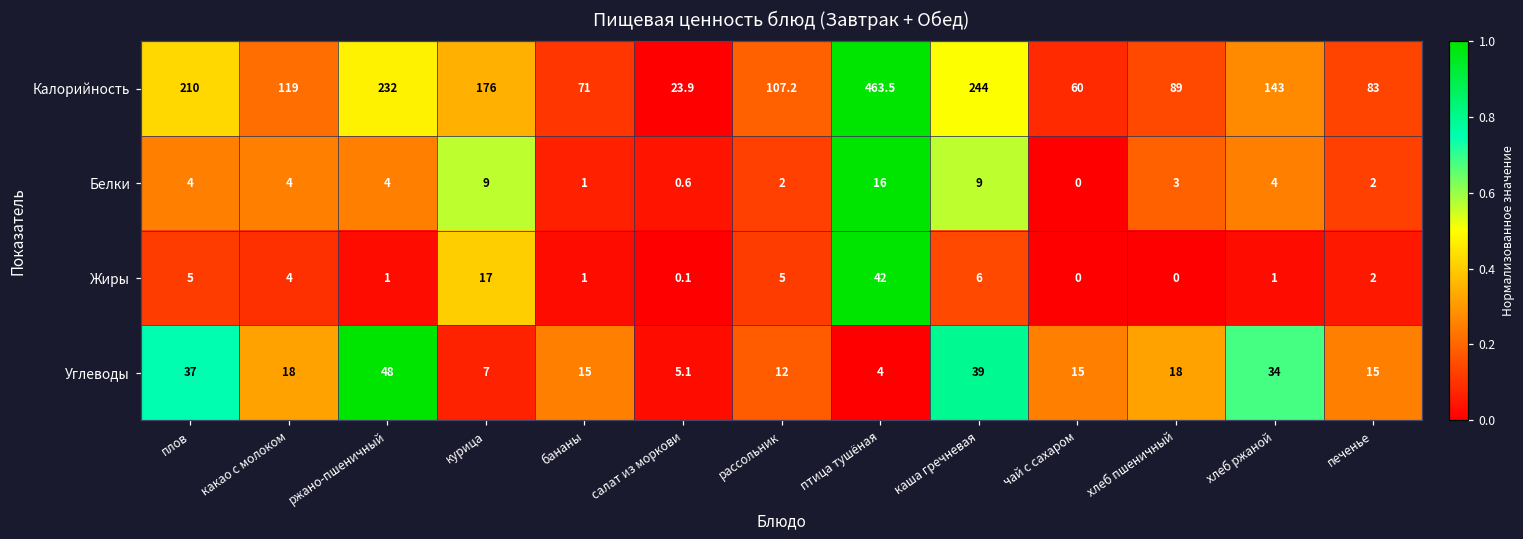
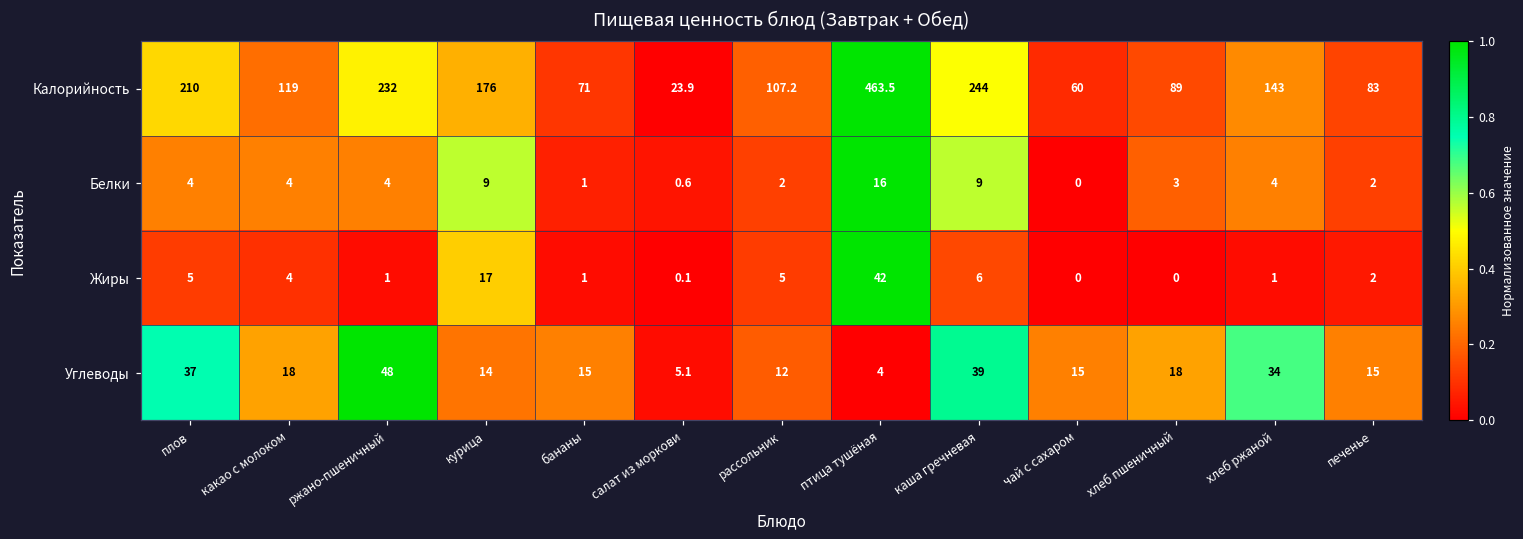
  {
    "Калорийность": {
      "плов": 210,
      "какао с молоком": 119,
      "ржано-пшеничный": 232,
      "курица": 176,
      "бананы": 71,
      "салат из моркови": 23.9,
      "рассольник": 107.2,
      "птица тушёная": 463.5,
      "каша гречневая": 244,
      "чай с сахаром": 60,
      "хлеб пшеничный": 89,
      "хлеб ржаной": 143,
      "печенье": 83
    },
    "Белки": {
      "плов": 4,
      "какао с молоком": 4,
      "ржано-пшеничный": 4,
      "курица": 9,
      "бананы": 1,
      "салат из моркови": 0.6,
      "рассольник": 2,
      "птица тушёная": 16,
      "каша гречневая": 9,
      "чай с сахаром": 0,
      "хлеб пшеничный": 3,
      "хлеб ржаной": 4,
      "печенье": 2
    },
    "Жиры": {
      "плов": 5,
      "какао с молоком": 4,
      "ржано-пшеничный": 1,
      "курица": 17,
      "бананы": 1,
      "салат из моркови": 0.1,
      "рассольник": 5,
      "птица тушёная": 42,
      "каша гречневая": 6,
      "чай с сахаром": 0,
      "хлеб пшеничный": 0,
      "хлеб ржаной": 1,
      "печенье": 2
    },
    "Углеводы": {
      "плов": 37,
      "какао с молоком": 18,
      "ржано-пшеничный": 48,
-     "курица": 7,
+     "курица": 14,
      "бананы": 15,
      "салат из моркови": 5.1,
      "рассольник": 12,
      "птица тушёная": 4,
      "каша гречневая": 39,
      "чай с сахаром": 15,
      "хлеб пшеничный": 18,
      "хлеб ржаной": 34,
      "печенье": 15
    }
  }
